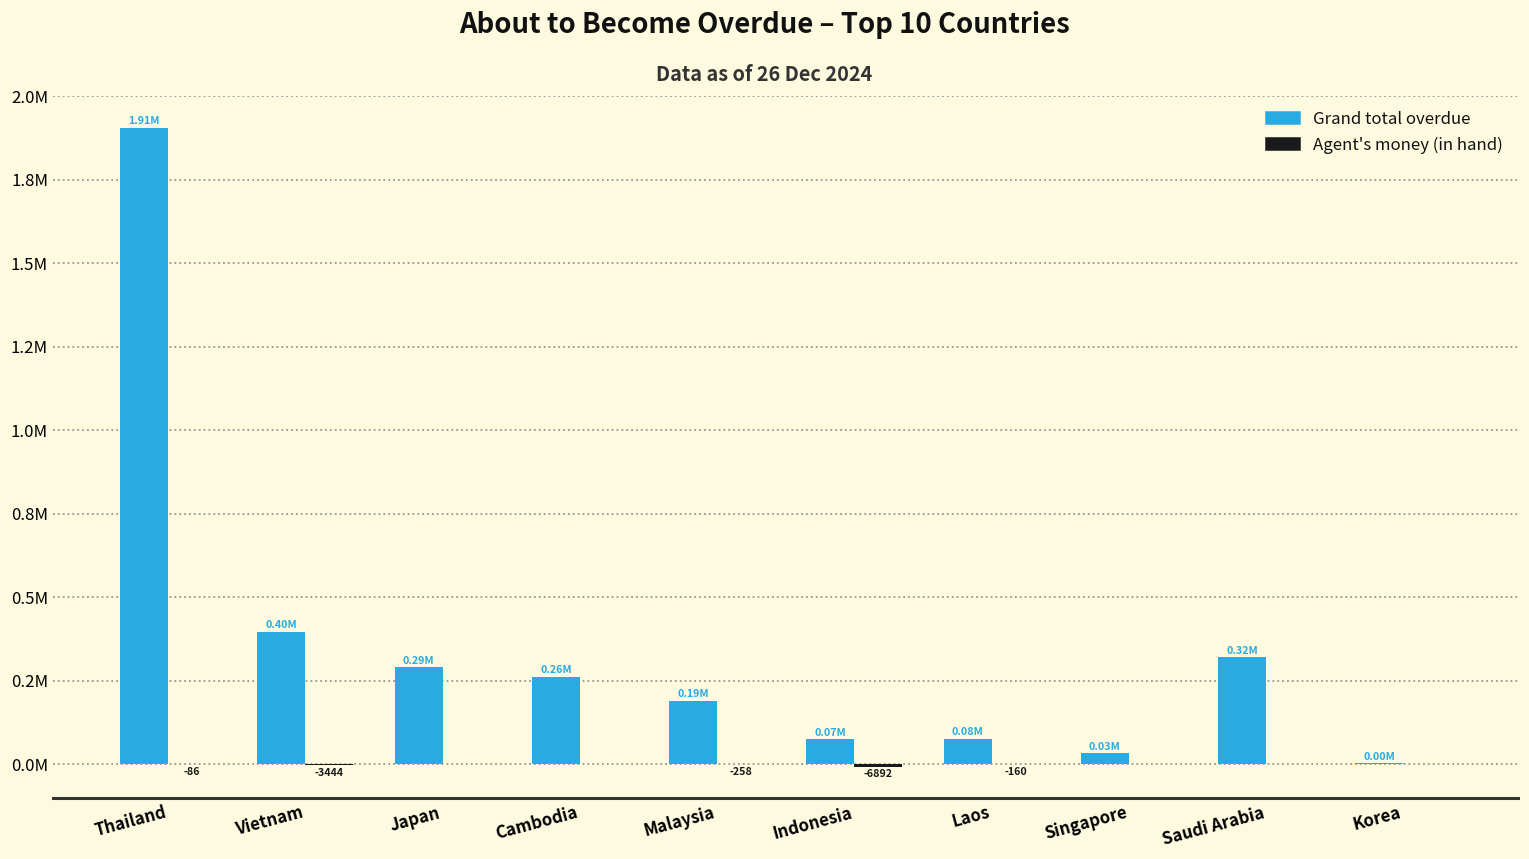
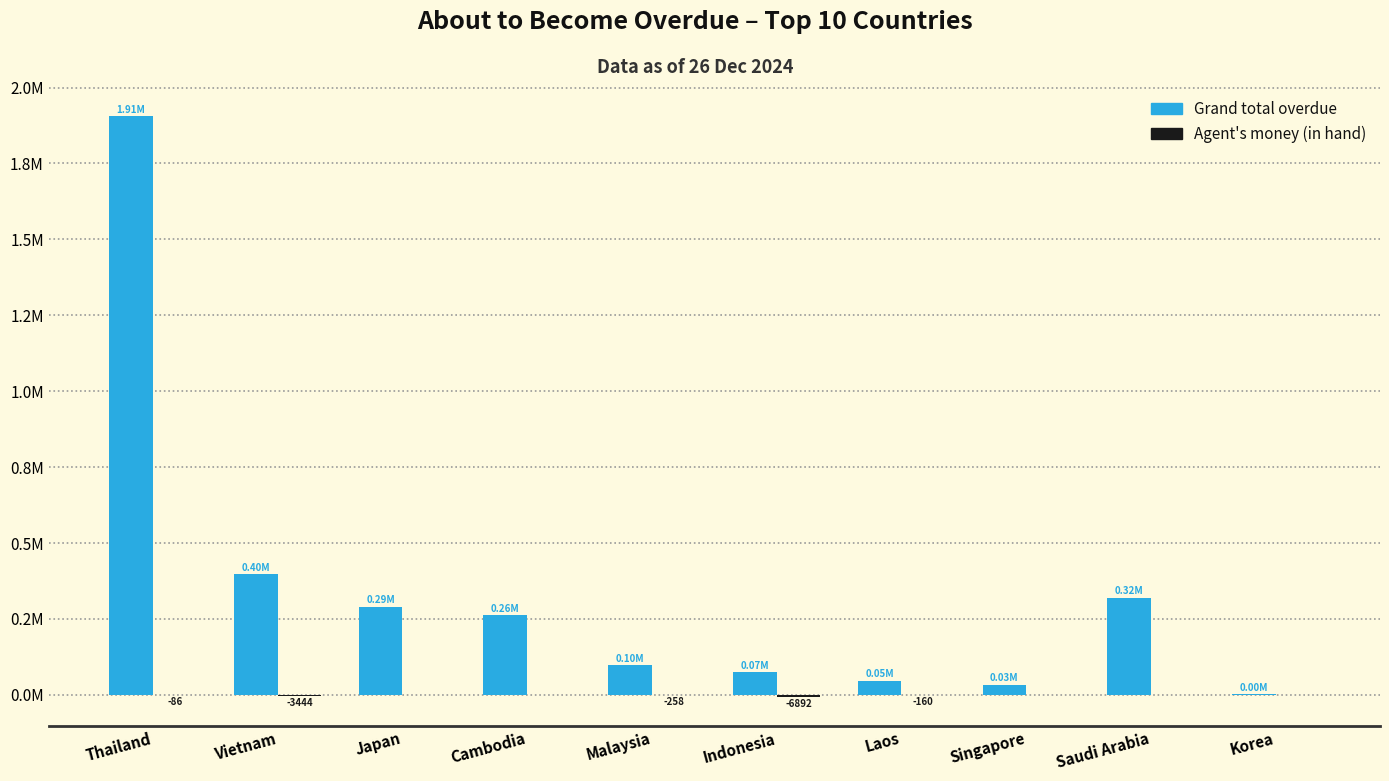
  {
    "Grand total overdue": {
      "Thailand": "1.91M",
      "Vietnam": "0.40M",
      "Japan": "0.29M",
      "Cambodia": "0.26M",
-     "Malaysia": "0.19M",
+     "Malaysia": "0.10M",
      "Indonesia": "0.07M",
-     "Laos": "0.08M",
+     "Laos": "0.05M",
      "Singapore": "0.03M",
      "Saudi Arabia": "0.32M"
    }
  }
